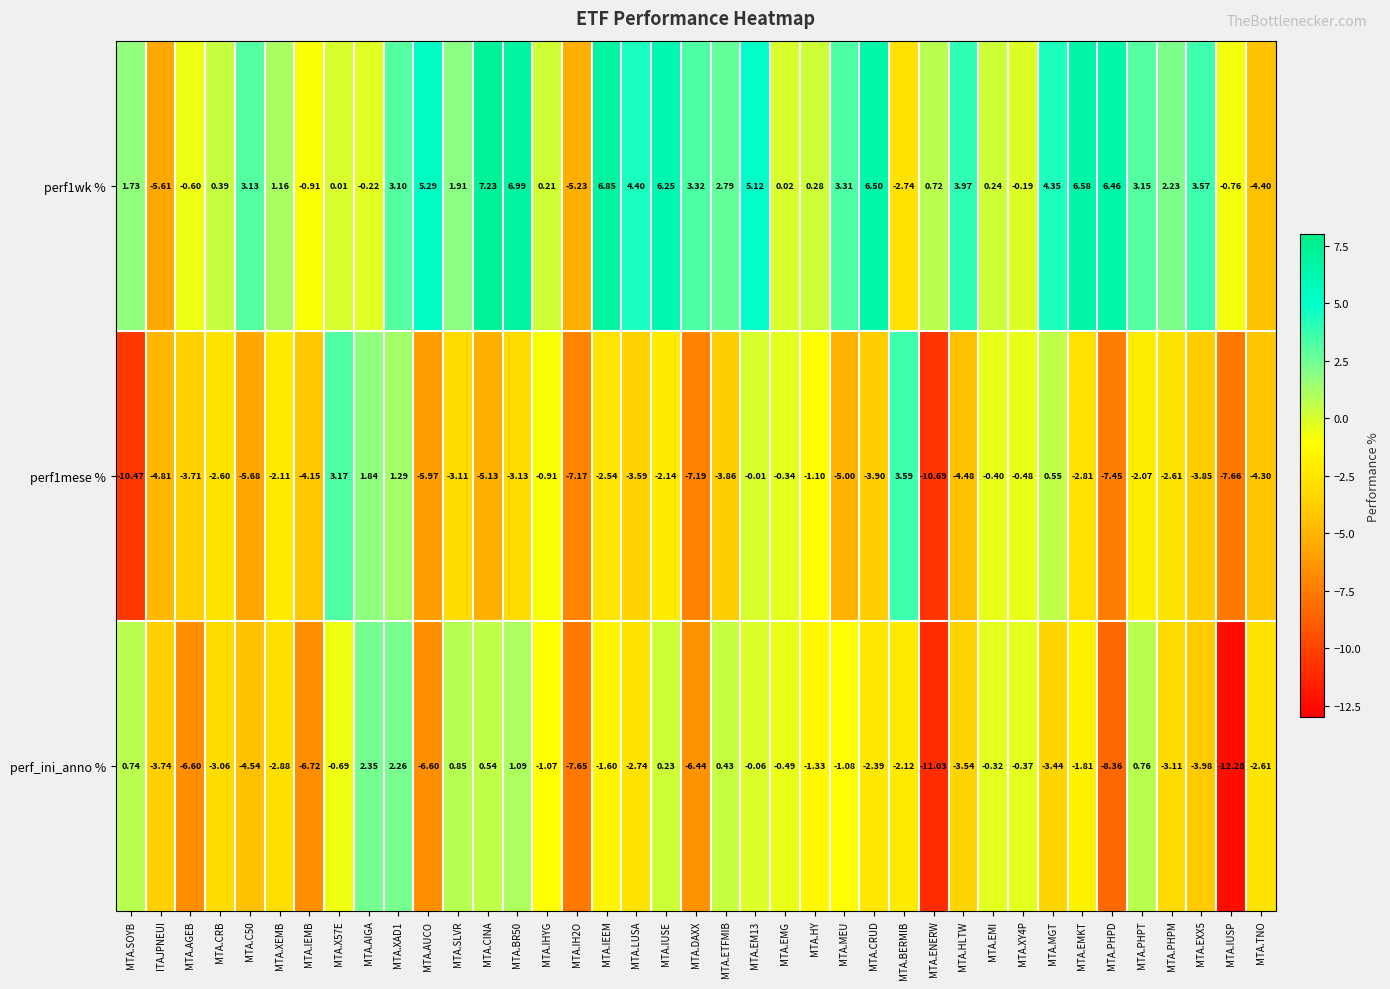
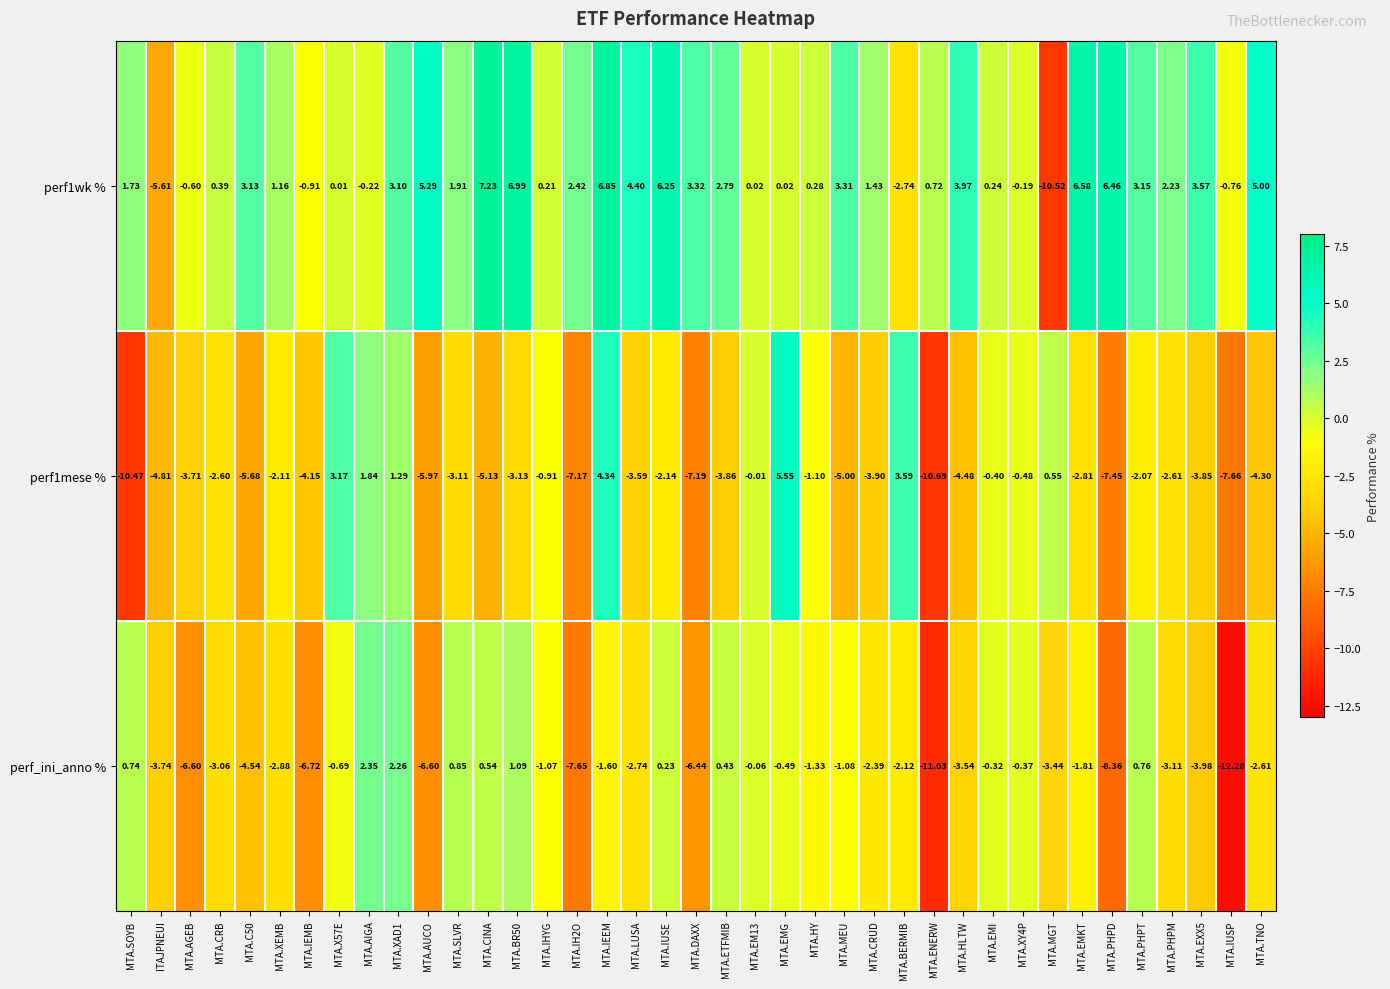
  {
    "perf1wk %": {
      "MTA.SOYB": 1.73,
      "ITAJPNEUI": -5.61,
      "MTA.AGEB": -0.60,
      "MTA.CRB": 0.39,
      "MTA.C50": 3.13,
      "MTA.XEMB": 1.16,
      "MTA.IEMB": -0.91,
      "MTA.X57E": 0.01,
      "MTA.AIGA": -0.22,
      "MTA.XAD1": 3.10,
      "MTA.AUCO": 5.29,
      "MTA.SLVR": 1.91,
      "MTA.CINA": 7.23,
      "MTA.BR50": 6.99,
      "MTA.IHYG": 0.21,
-     "MTA.IH2O": -5.23,
+     "MTA.IH2O": 2.42,
      "MTA.IEEM": 6.85,
      "MTA.LUSA": 4.40,
      "MTA.IUSE": 6.25,
      "MTA.DAXX": 3.32,
      "MTA.ETFMIB": 2.79,
-     "MTA.EM13": 5.12,
+     "MTA.EM13": 0.02,
      "MTA.EMG": 0.02,
      "MTA.HY": 0.28,
      "MTA.MEU": 3.31,
-     "MTA.CRUD": 6.50,
+     "MTA.CRUD": 1.43,
      "MTA.BERMIB": -2.74,
      "MTA.ENERW": 0.72,
      "MTA.HLTW": 3.97,
      "MTA.EMI": 0.24,
      "MTA.XY4P": -0.19,
-     "MTA.MGT": 4.35,
+     "MTA.MGT": -10.52,
      "MTA.EMKT": 6.58,
      "MTA.PHPD": 6.46,
      "MTA.PHPT": 3.15,
      "MTA.PHPM": 2.23,
      "MTA.EXX5": 3.57,
      "MTA.IUSP": -0.76,
-     "MTA.TNO": -4.40
+     "MTA.TNO": 5.00
    },
    "perf1mese %": {
      "MTA.SOYB": -10.47,
      "ITAJPNEUI": -4.81,
      "MTA.AGEB": -3.71,
      "MTA.CRB": -2.60,
      "MTA.C50": -5.68,
      "MTA.XEMB": -2.11,
      "MTA.IEMB": -4.15,
      "MTA.X57E": 3.17,
      "MTA.AIGA": 1.84,
      "MTA.XAD1": 1.29,
      "MTA.AUCO": -5.97,
      "MTA.SLVR": -3.11,
      "MTA.CINA": -5.13,
      "MTA.BR50": -3.13,
      "MTA.IHYG": -0.91,
      "MTA.IH2O": -7.17,
-     "MTA.IEEM": -2.54,
+     "MTA.IEEM": 4.34,
      "MTA.LUSA": -3.59,
      "MTA.IUSE": -2.14,
      "MTA.DAXX": -7.19,
      "MTA.ETFMIB": -3.86,
      "MTA.EM13": -0.01,
-     "MTA.EMG": -0.34,
+     "MTA.EMG": 5.55,
      "MTA.HY": -1.10,
      "MTA.MEU": -5.00,
      "MTA.CRUD": -3.90,
      "MTA.BERMIB": 3.59,
      "MTA.ENERW": -10.69,
      "MTA.HLTW": -4.48,
      "MTA.EMI": -0.40,
      "MTA.XY4P": -0.48,
      "MTA.MGT": 0.55,
      "MTA.EMKT": -2.81,
      "MTA.PHPD": -7.45,
      "MTA.PHPT": -2.07,
      "MTA.PHPM": -2.61,
      "MTA.EXX5": -3.85,
      "MTA.IUSP": -7.66,
      "MTA.TNO": -4.30
    },
    "perf_ini_anno %": {
      "MTA.SOYB": 0.74,
      "ITAJPNEUI": -3.74,
      "MTA.AGEB": -6.60,
      "MTA.CRB": -3.06,
      "MTA.C50": -4.54,
      "MTA.XEMB": -2.88,
      "MTA.IEMB": -6.72,
      "MTA.X57E": -0.69,
      "MTA.AIGA": 2.35,
      "MTA.XAD1": 2.26,
      "MTA.AUCO": -6.60,
      "MTA.SLVR": 0.85,
      "MTA.CINA": 0.54,
      "MTA.BR50": 1.09,
      "MTA.IHYG": -1.07,
      "MTA.IH2O": -7.65,
      "MTA.IEEM": -1.60,
      "MTA.LUSA": -2.74,
      "MTA.IUSE": 0.23,
      "MTA.DAXX": -6.44,
      "MTA.ETFMIB": 0.43,
      "MTA.EM13": -0.06,
      "MTA.EMG": -0.49,
      "MTA.HY": -1.33,
      "MTA.MEU": -1.08,
      "MTA.CRUD": -2.39,
      "MTA.BERMIB": -2.12,
      "MTA.ENERW": -11.03,
      "MTA.HLTW": -3.54,
      "MTA.EMI": -0.32,
      "MTA.XY4P": -0.37,
      "MTA.MGT": -3.44,
      "MTA.EMKT": -1.81,
      "MTA.PHPD": -8.36,
      "MTA.PHPT": 0.76,
      "MTA.PHPM": -3.11,
      "MTA.EXX5": -3.98,
      "MTA.IUSP": -12.28,
      "MTA.TNO": -2.61
    }
  }
